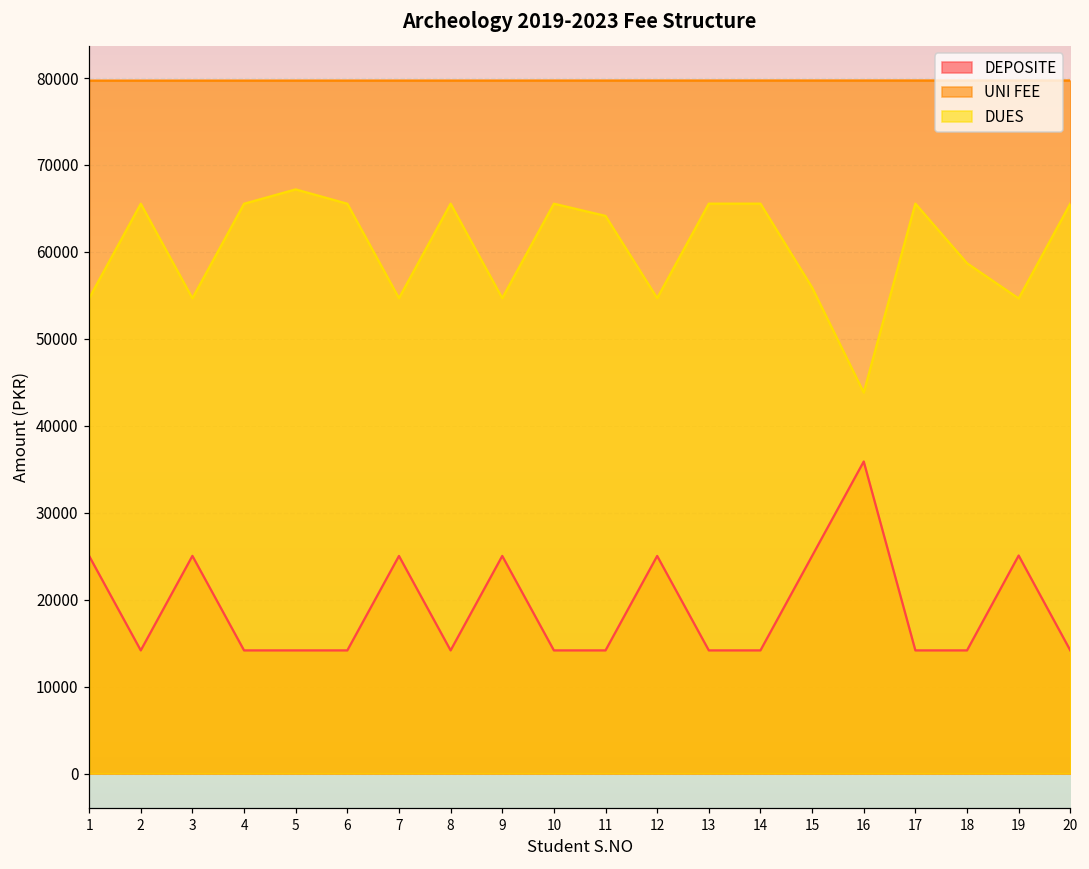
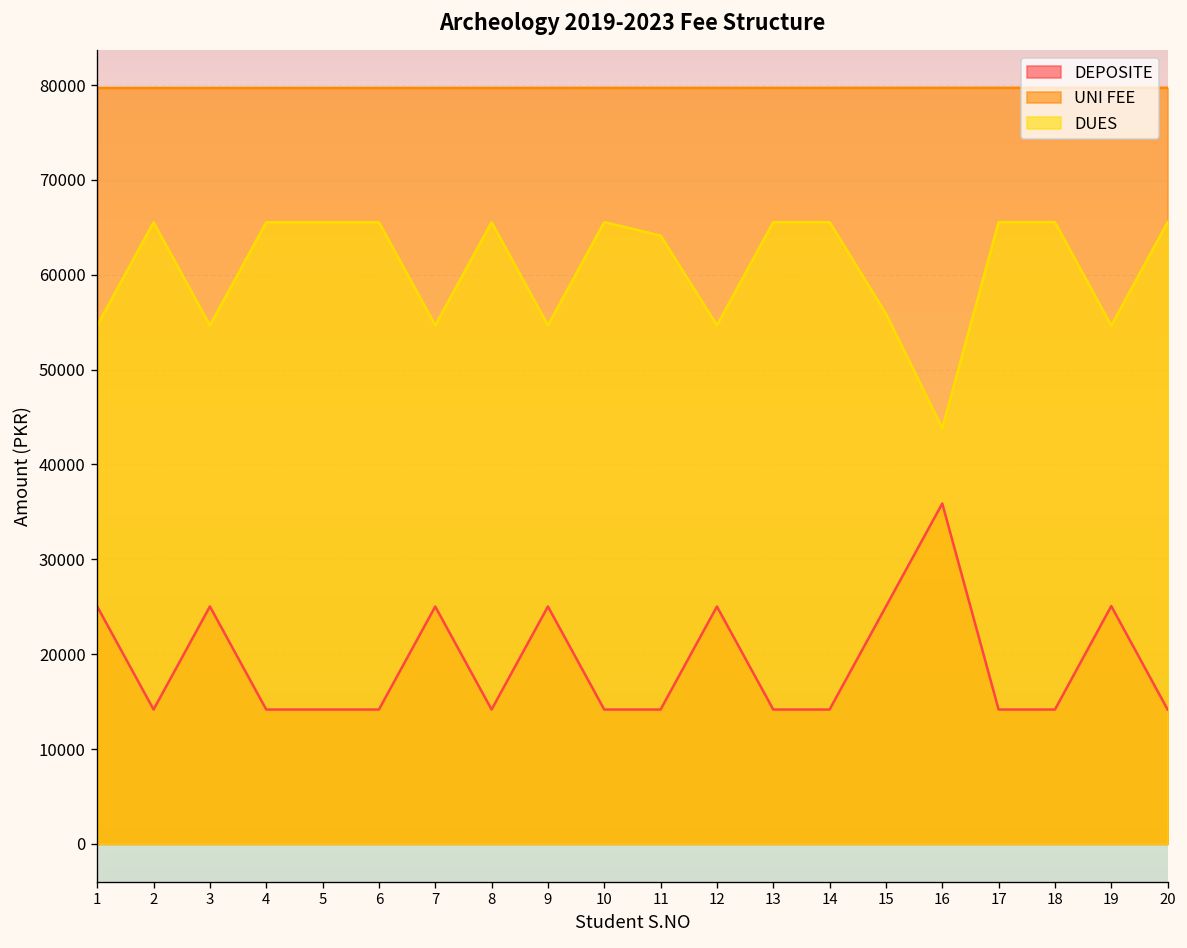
  {
    "DEPOSITE": {
      "1": 25000,
      "2": 14000,
      "3": 25000,
      "4": 14000,
      "5": 14000,
      "6": 14000,
      "7": 25000,
      "8": 14000,
      "9": 25000,
      "10": 14000,
      "11": 14000,
      "12": 25000,
      "13": 14000,
      "14": 14000,
      "15": 25000,
      "16": 36000,
      "17": 14000,
      "18": 14000,
      "19": 25000,
      "20": 14000
    },
    "UNI FEE": {
      "1": 80000,
      "2": 80000,
      "3": 80000,
      "4": 80000,
      "5": 80000,
      "6": 80000,
      "7": 80000,
      "8": 80000,
      "9": 80000,
      "10": 80000,
      "11": 80000,
      "12": 80000,
      "13": 80000,
      "14": 80000,
      "15": 80000,
      "16": 80000,
      "17": 80000,
      "20": 80000
    },
    "DUES": {
      "1": 55000,
      "2": 66000,
      "3": 55000,
      "4": 66000,
-     "5": 67000,
+     "5": 66000,
      "6": 66000,
      "7": 55000,
      "8": 66000,
      "9": 55000,
      "10": 66000,
      "11": 64000,
      "12": 55000,
      "13": 66000,
      "14": 66000,
      "15": 56000,
      "16": 44000,
      "17": 66000,
-     "18": 59000,
+     "18": 66000,
      "19": 55000,
      "20": 66000
    }
  }
